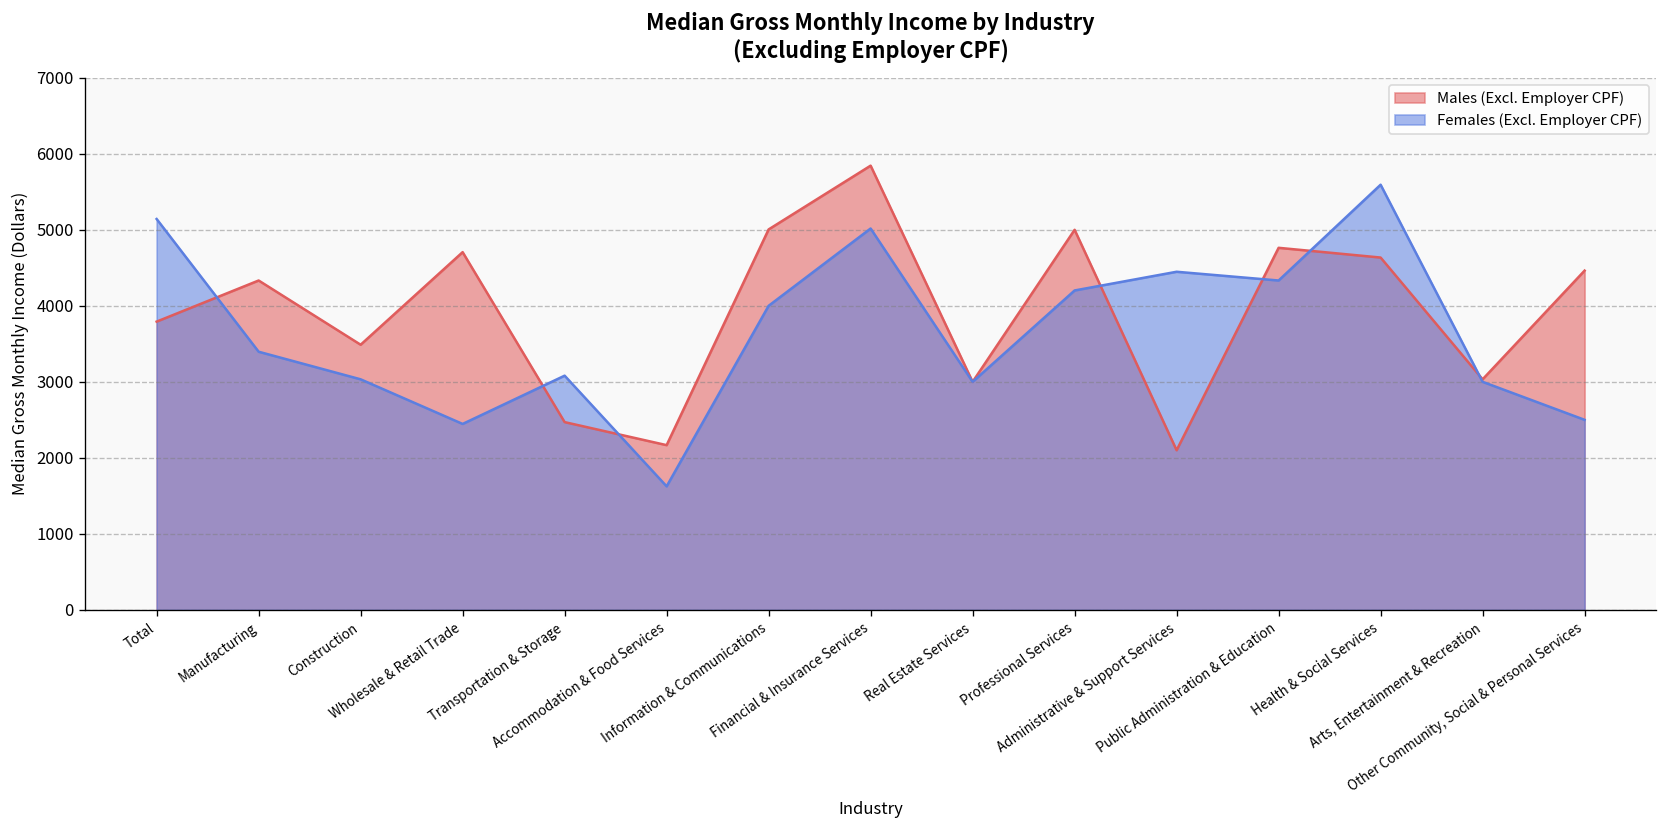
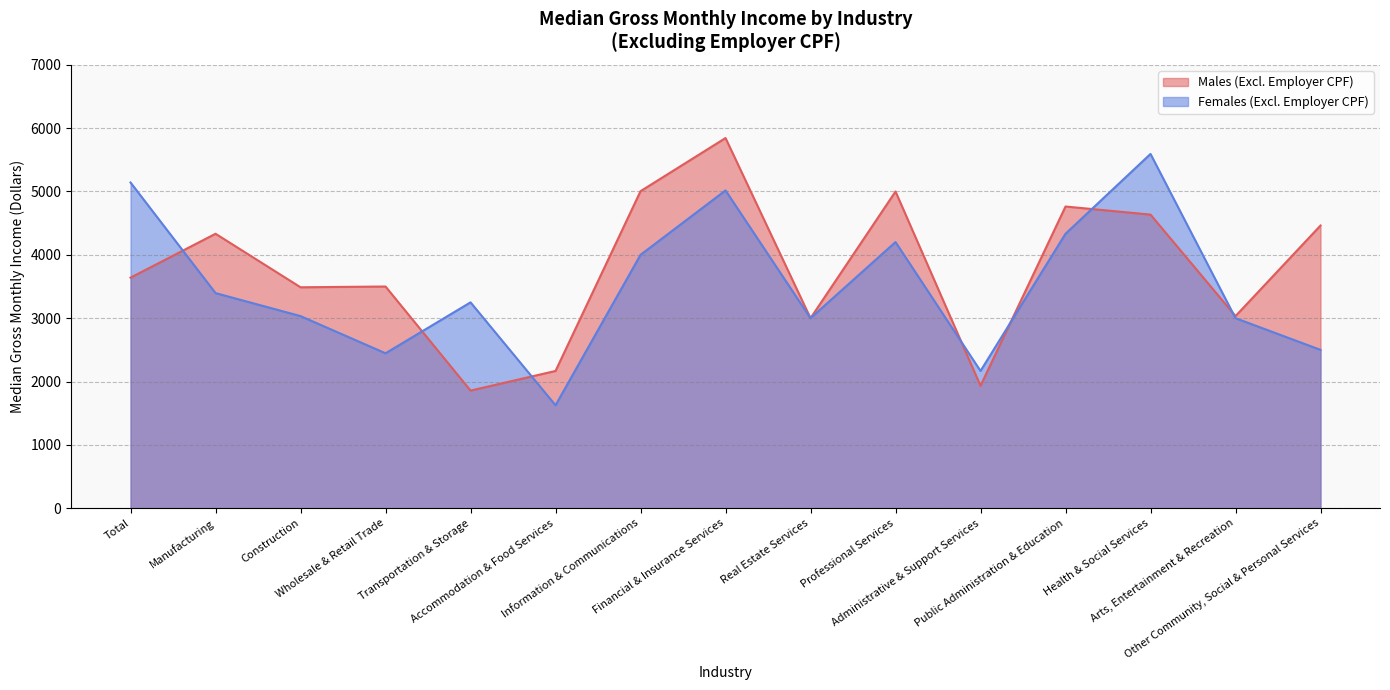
  {
    "Males (Excl. Employer CPF)": {
-     "Total": 3800,
+     "Total": 3600,
      "Manufacturing": 4300,
      "Construction": 3500,
-     "Wholesale & Retail Trade": 4700,
-     "Transportation & Storage": 2500,
+     "Wholesale & Retail Trade": 3500,
+     "Transportation & Storage": 1900,
      "Accommodation & Food Services": 2200,
      "Information & Communications": 5000,
      "Financial & Insurance Services": 5800,
      "Professional Services": 5000,
-     "Administrative & Support Services": 2100,
+     "Administrative & Support Services": 1900,
      "Public Administration & Education": 4800,
      "Health & Social Services": 4600,
      "Other Community, Social & Personal Services": 4500
    },
    "Females (Excl. Employer CPF)": {
      "Total": 5100,
      "Manufacturing": 3400,
      "Construction": 3000,
      "Wholesale & Retail Trade": 2400,
-     "Transportation & Storage": 3100,
+     "Transportation & Storage": 3300,
      "Accommodation & Food Services": 1600,
      "Information & Communications": 4000,
      "Financial & Insurance Services": 5000,
      "Professional Services": 4200,
-     "Administrative & Support Services": 4400,
+     "Administrative & Support Services": 2200,
      "Public Administration & Education": 4300,
      "Health & Social Services": 5600,
      "Other Community, Social & Personal Services": 2500
    }
  }
